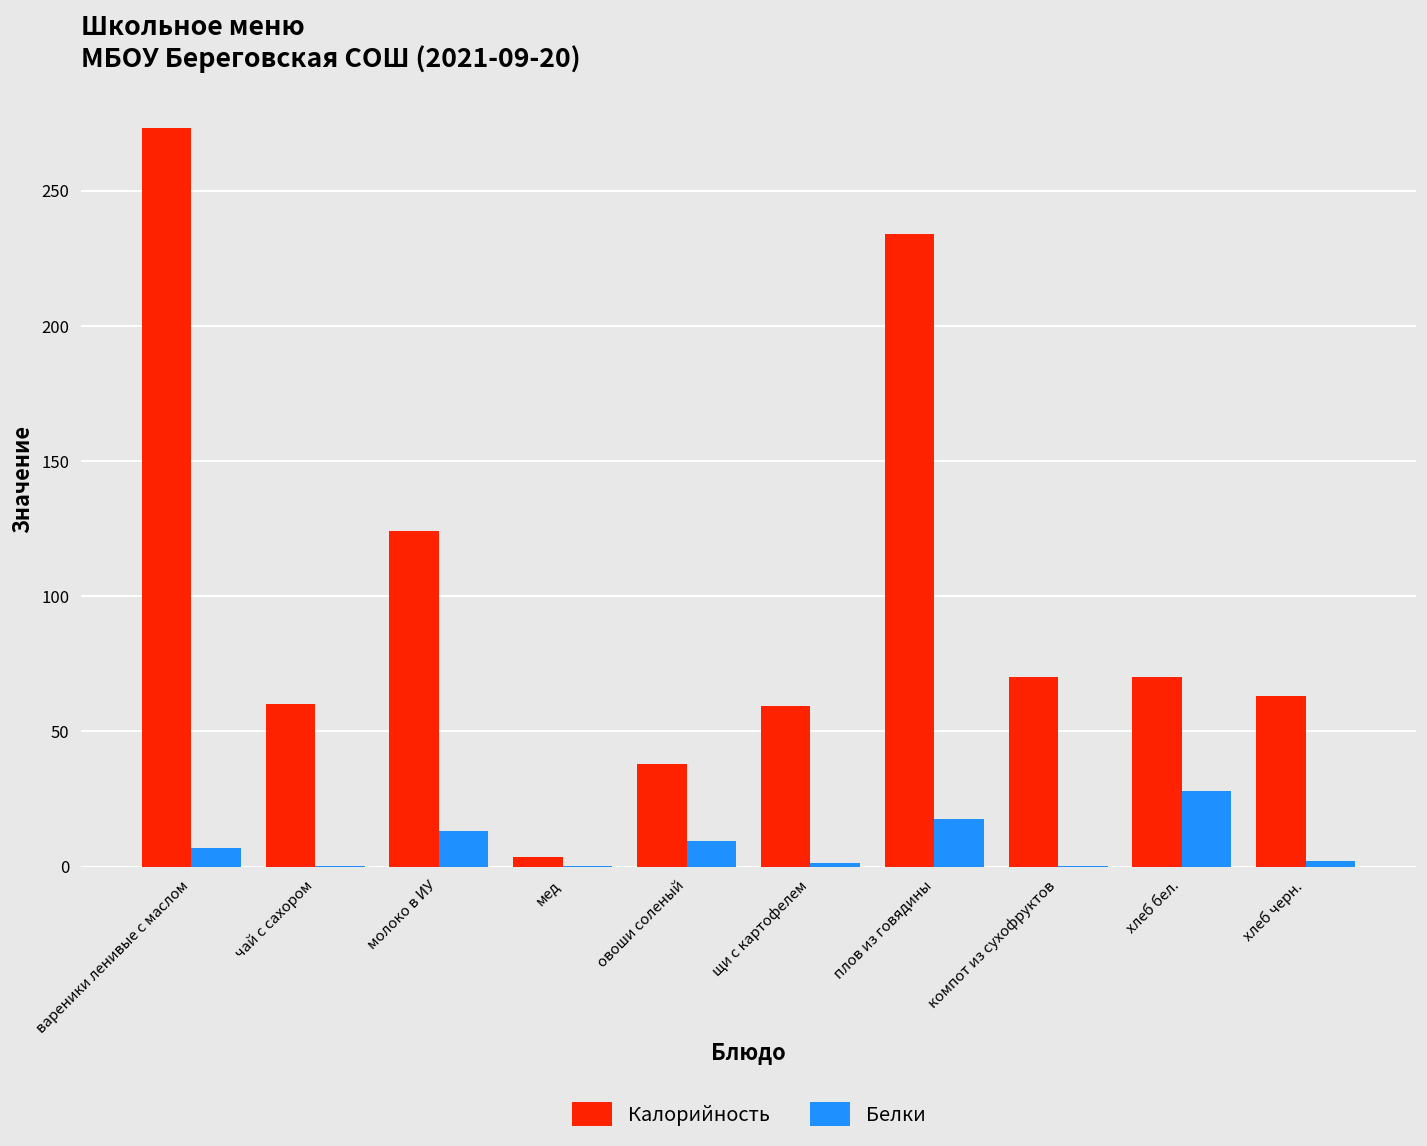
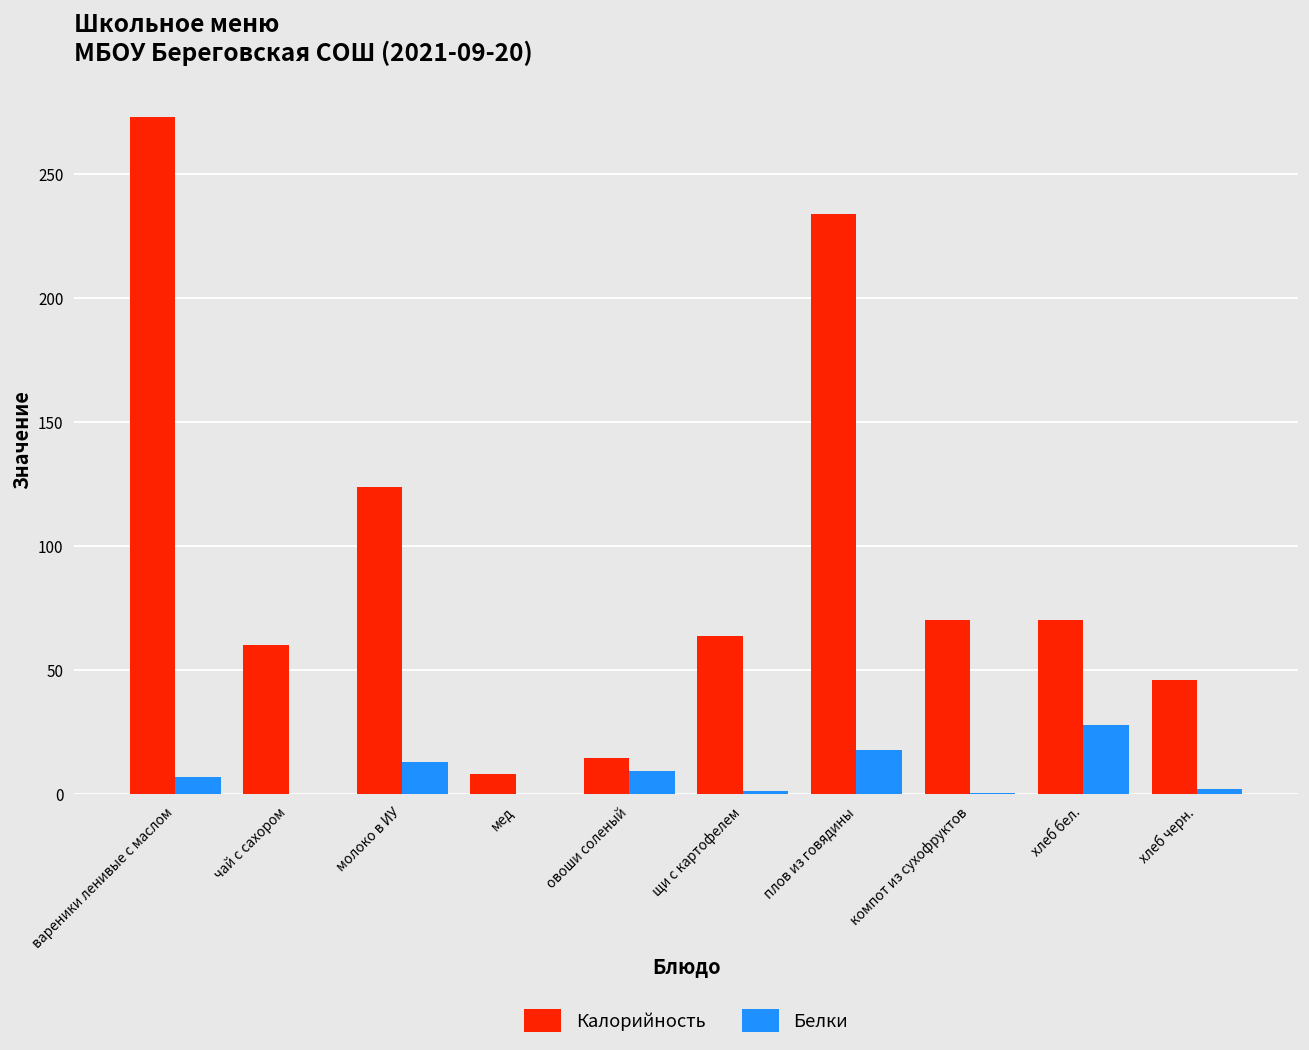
  {
    "Калорийность": {
      "вареники ленивые с маслом": 273,
      "чай с сахором": 60,
      "молоко в ИУ": 124,
-     "мед": 4,
-     "овоши соленый": 38,
-     "щи с картофелем": 59,
+     "мед": 8,
+     "овоши соленый": 14,
+     "щи с картофелем": 64,
      "плов из говядины": 234,
      "компот из сухофруктов": 70,
      "хлеб бел.": 70,
-     "хлеб черн.": 63
+     "хлеб черн.": 46
    },
    "Белки": {
      "вареники ленивые с маслом": 7,
      "молоко в ИУ": 13,
      "овоши соленый": 9,
      "щи с картофелем": 1,
      "плов из говядины": 18,
      "хлеб бел.": 28,
      "хлеб черн.": 2
    }
  }
